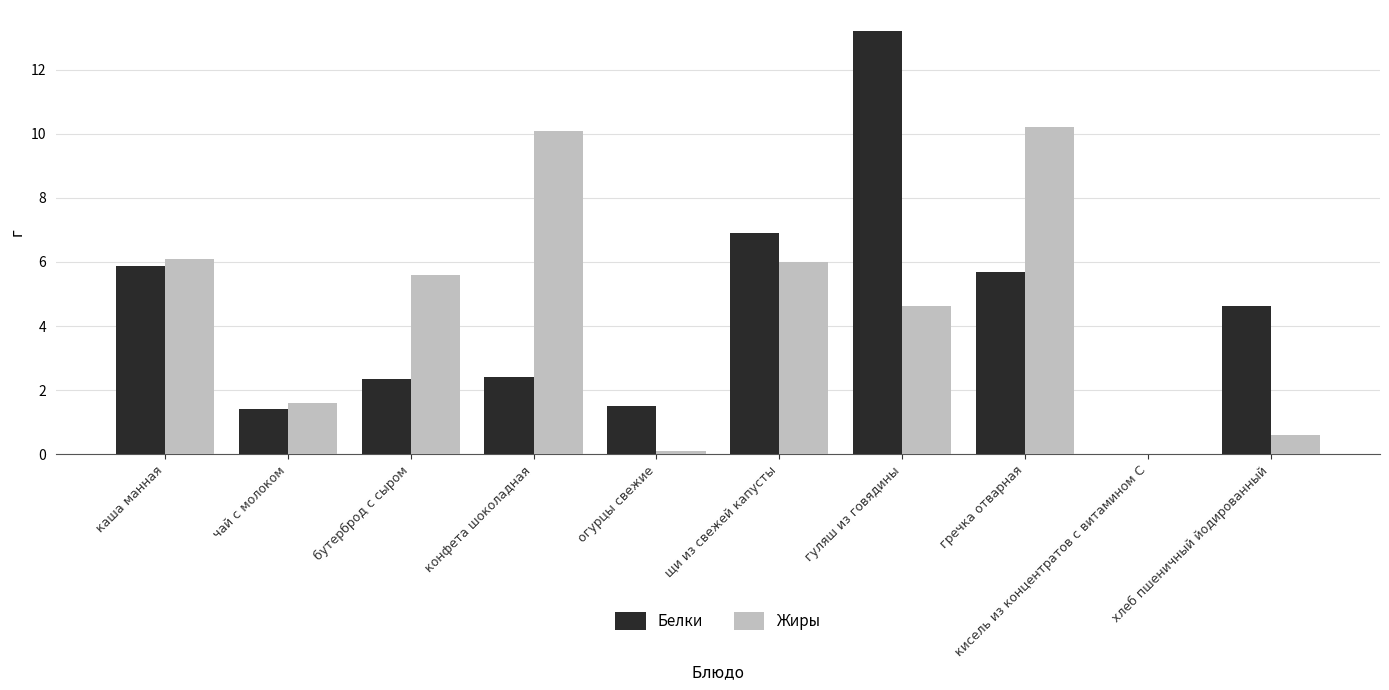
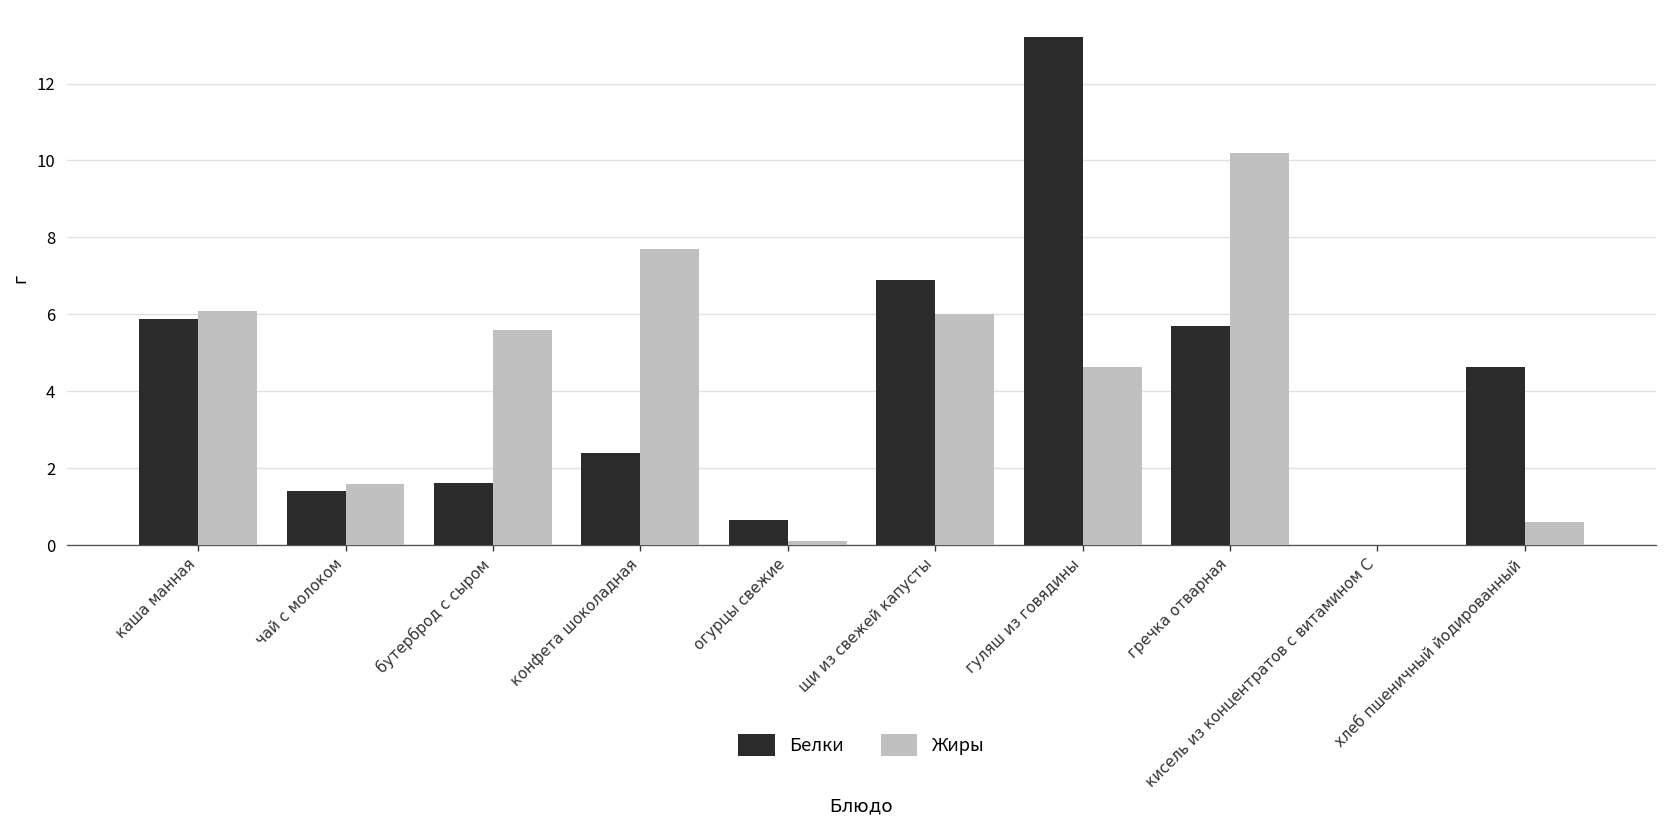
  {
    "Белки": {
      "каша манная": 5.9,
      "чай с молоком": 1.4,
-     "бутерброд с сыром": 2.3,
+     "бутерброд с сыром": 1.6,
      "конфета шоколадная": 2.4,
-     "огурцы свежие": 1.5,
+     "огурцы свежие": 0.7,
      "щи из свежей капусты": 6.9,
      "гуляш из говядины": 13.2,
      "гречка отварная": 5.7,
      "кисель из концентратов с витамином С": 0.0,
      "хлеб пшеничный йодированный": 4.6
    },
    "Жиры": {
      "каша манная": 6.1,
      "чай с молоком": 1.6,
      "бутерброд с сыром": 5.6,
-     "конфета шоколадная": 10.1,
+     "конфета шоколадная": 7.7,
      "огурцы свежие": 0.1,
      "щи из свежей капусты": 6.0,
      "гуляш из говядины": 4.6,
      "гречка отварная": 10.2,
      "кисель из концентратов с витамином С": 0.0,
      "хлеб пшеничный йодированный": 0.6
    }
  }
